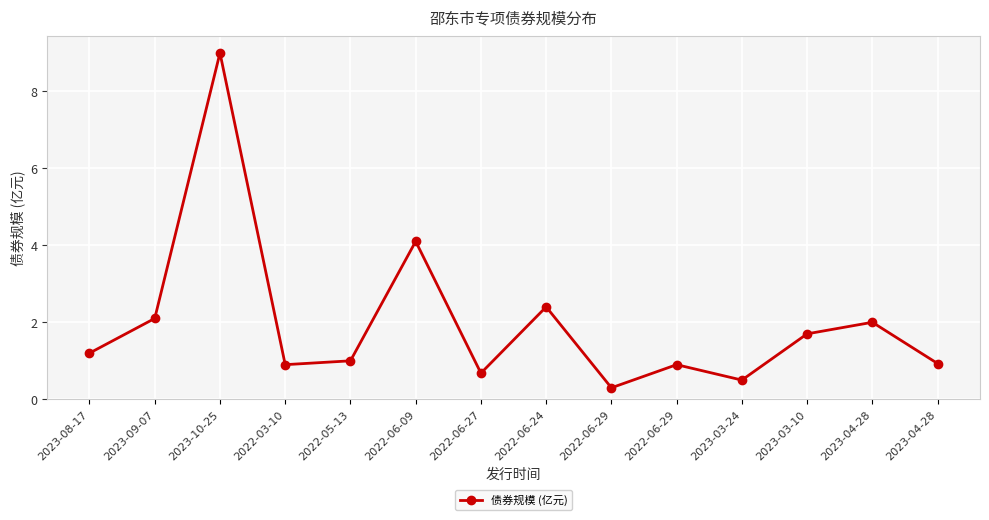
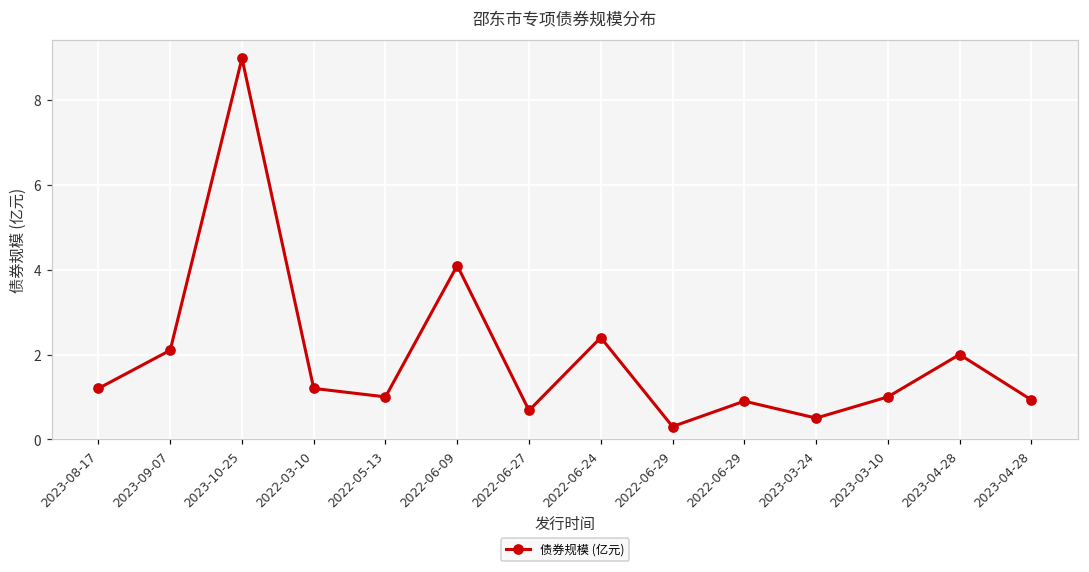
  {
    "2023-08-17": 1.2,
    "2023-09-07": 2.1,
    "2023-10-25": 9.0,
-   "2022-03-10": 0.9,
+   "2022-03-10": 1.2,
    "2022-05-13": 1.0,
    "2022-06-09": 4.1,
    "2022-06-27": 0.7,
    "2022-06-24": 2.4,
    "2023-03-24": 0.5,
-   "2023-03-10": 1.7
+   "2023-03-10": 1.0
  }
